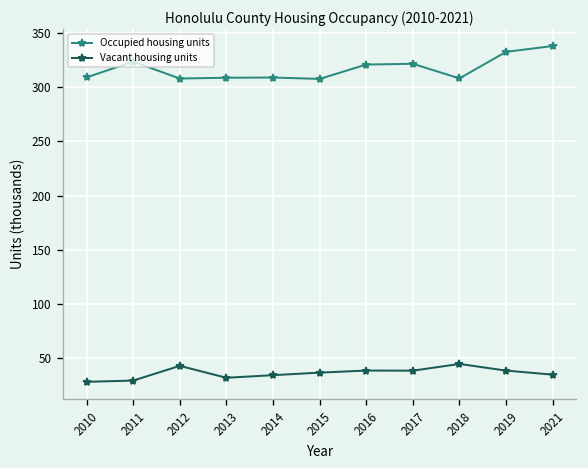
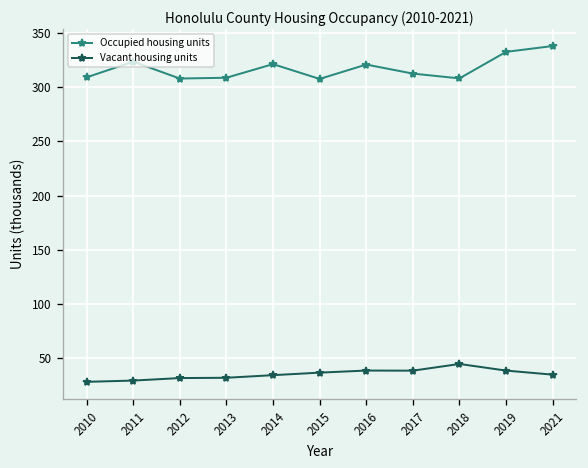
  {
    "Occupied housing units": {
      "2010": 310,
      "2012": 310,
      "2013": 310,
-     "2014": 310,
+     "2014": 320,
      "2015": 310,
      "2016": 320,
-     "2017": 320,
+     "2017": 310,
      "2018": 310,
      "2019": 330,
      "2021": 340
    },
    "Vacant housing units": {
      "2010": 30,
      "2011": 30,
-     "2012": 40,
+     "2012": 30,
      "2013": 30,
      "2014": 30,
      "2015": 40,
      "2016": 40,
      "2017": 40,
      "2018": 40,
      "2019": 40,
      "2021": 30
    }
  }
